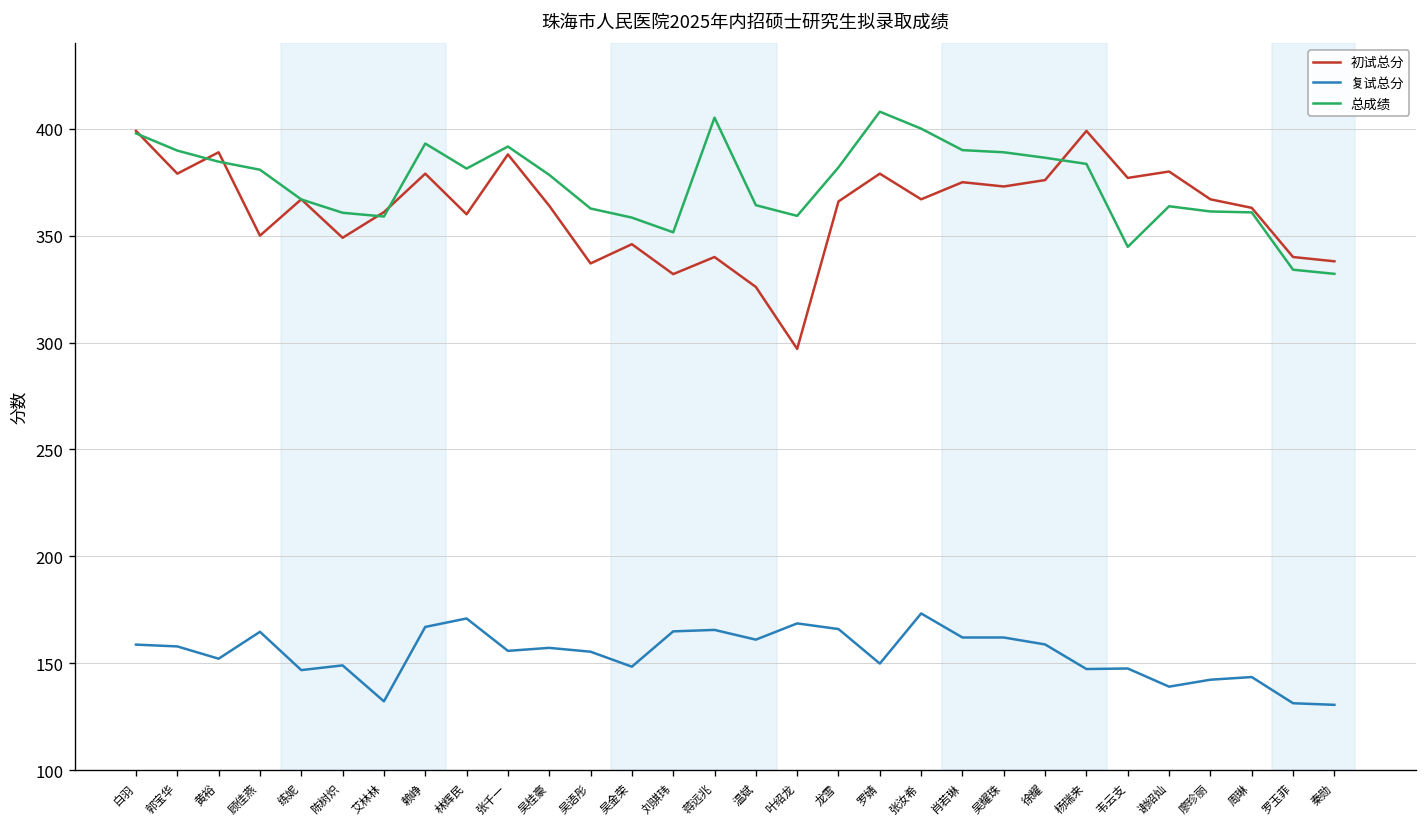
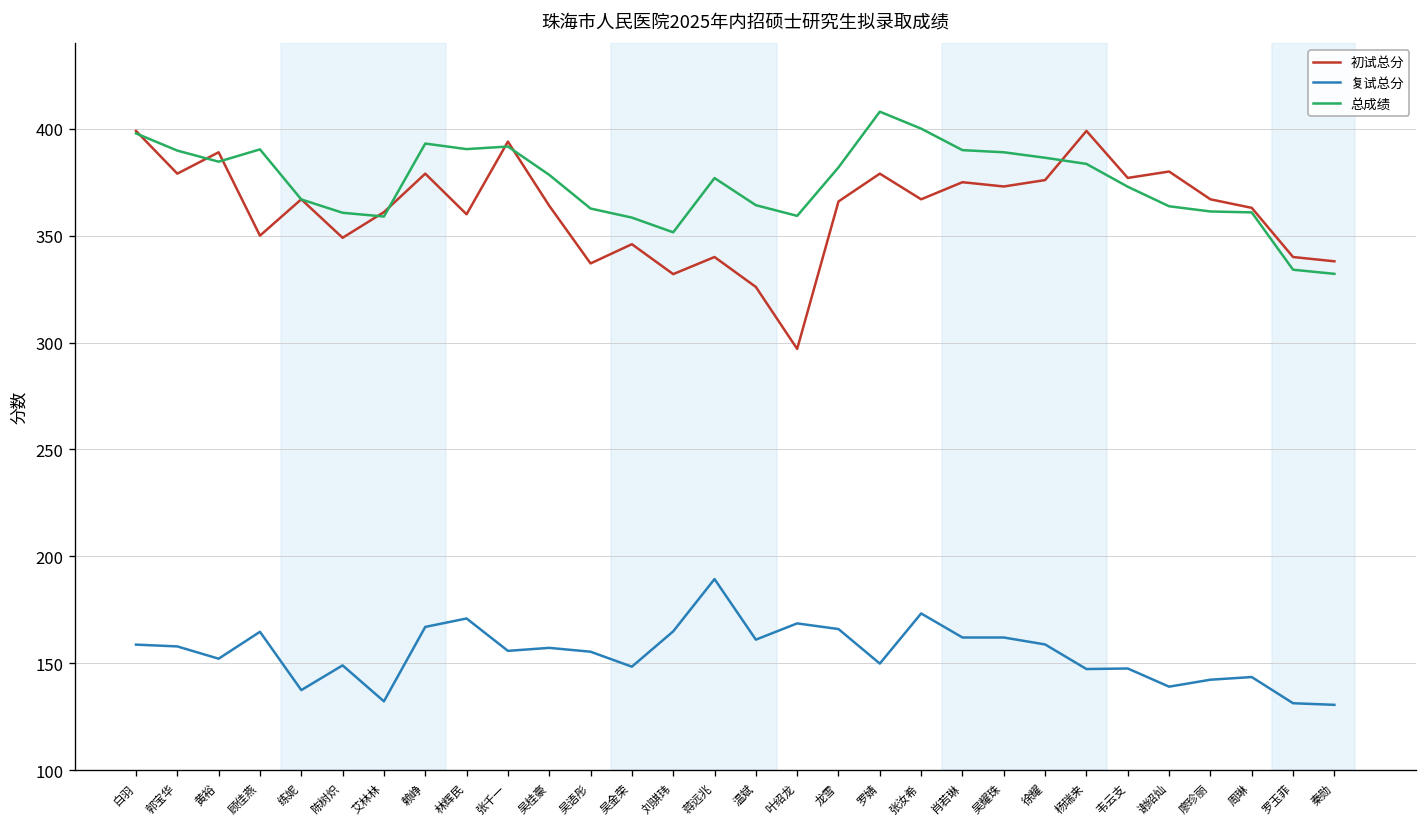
  {
    "初试总分": {
      "郭宝华": 379,
      "黄裕": 389,
      "顾佳燕": 350,
      "陈树炽": 349,
      "艾林林": 361,
      "赖峥": 379,
      "林辉民": 360,
-     "张千一": 388,
+     "张千一": 394,
      "吴桂豪": 364,
      "吴语彤": 337,
      "吴金荣": 346,
      "刘骐玮": 332,
      "蒋远兆": 340,
      "温斌": 326,
      "叶绍龙": 297,
      "龙雪": 366,
      "罗婧": 379,
      "张汝希": 367,
      "肖若琳": 375,
      "吴耀珠": 373,
      "徐耀": 376,
      "杨瑞来": 399,
      "韦云支": 377,
      "谢绍灿": 380,
      "廖珍丽": 367,
      "周琳": 363,
      "罗玉菲": 340,
      "秦勋": 338
    },
    "复试总分": {
      "白羽": 159,
      "郭宝华": 158,
      "黄裕": 152,
      "顾佳燕": 165,
-     "练妮": 147,
+     "练妮": 137,
      "陈树炽": 149,
      "艾林林": 132,
      "赖峥": 167,
      "林辉民": 171,
      "张千一": 156,
      "吴桂豪": 157,
      "吴语彤": 155,
      "吴金荣": 148,
      "刘骐玮": 165,
-     "蒋远兆": 166,
+     "蒋远兆": 189,
      "温斌": 161,
      "叶绍龙": 169,
      "龙雪": 166,
      "罗婧": 150,
      "张汝希": 173,
      "肖若琳": 162,
      "吴耀珠": 162,
      "徐耀": 159,
      "杨瑞来": 147,
      "韦云支": 148,
      "谢绍灿": 139,
      "廖珍丽": 142,
      "周琳": 144,
      "罗玉菲": 131,
      "秦勋": 131
    },
    "总成绩": {
      "郭宝华": 390,
      "黄裕": 385,
-     "顾佳燕": 381,
+     "顾佳燕": 390,
      "陈树炽": 361,
      "艾林林": 359,
      "赖峥": 393,
-     "林辉民": 381,
+     "林辉民": 390,
      "张千一": 392,
      "吴桂豪": 378,
      "吴语彤": 363,
      "吴金荣": 358,
      "刘骐玮": 352,
-     "蒋远兆": 405,
+     "蒋远兆": 377,
      "温斌": 364,
      "叶绍龙": 359,
      "龙雪": 382,
      "罗婧": 408,
      "张汝希": 400,
      "肖若琳": 390,
      "吴耀珠": 389,
      "徐耀": 386,
      "杨瑞来": 384,
-     "韦云支": 345,
+     "韦云支": 373,
      "谢绍灿": 364,
      "廖珍丽": 361,
      "周琳": 361,
      "罗玉菲": 334,
      "秦勋": 332
    }
  }
